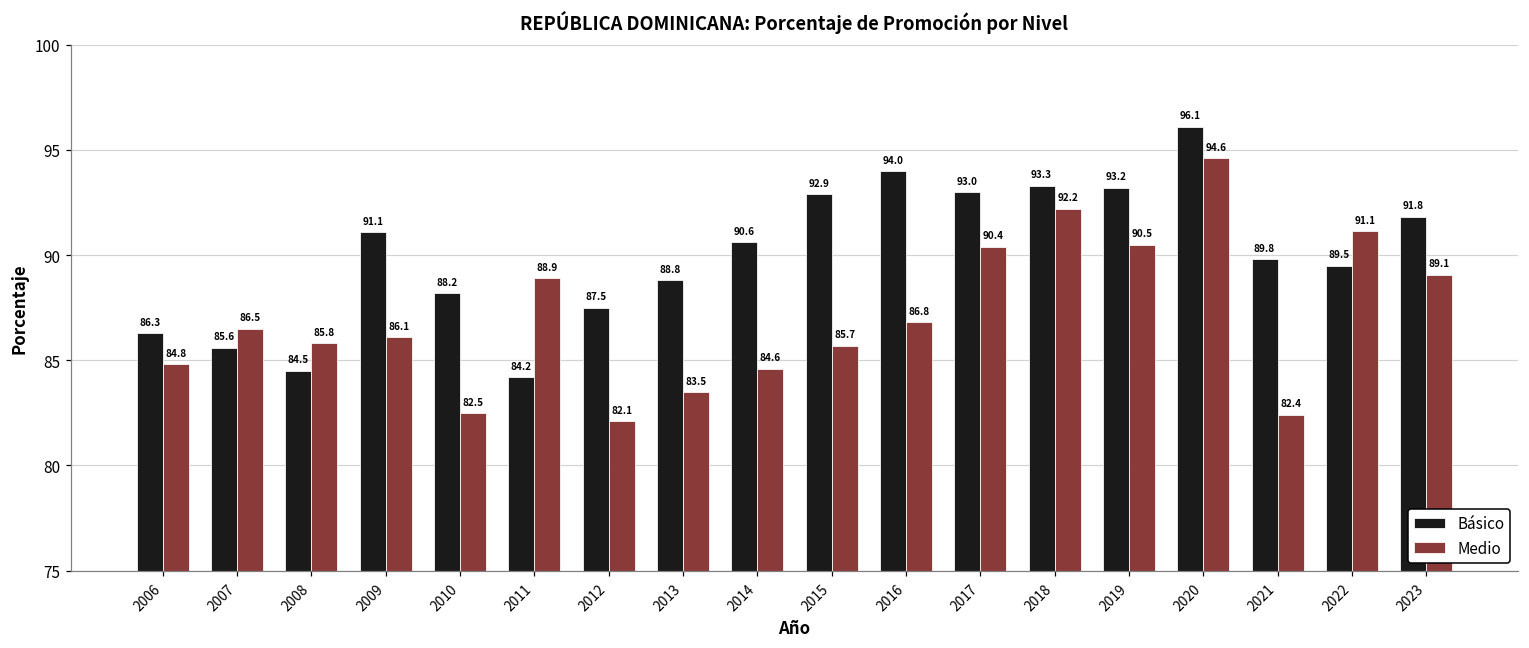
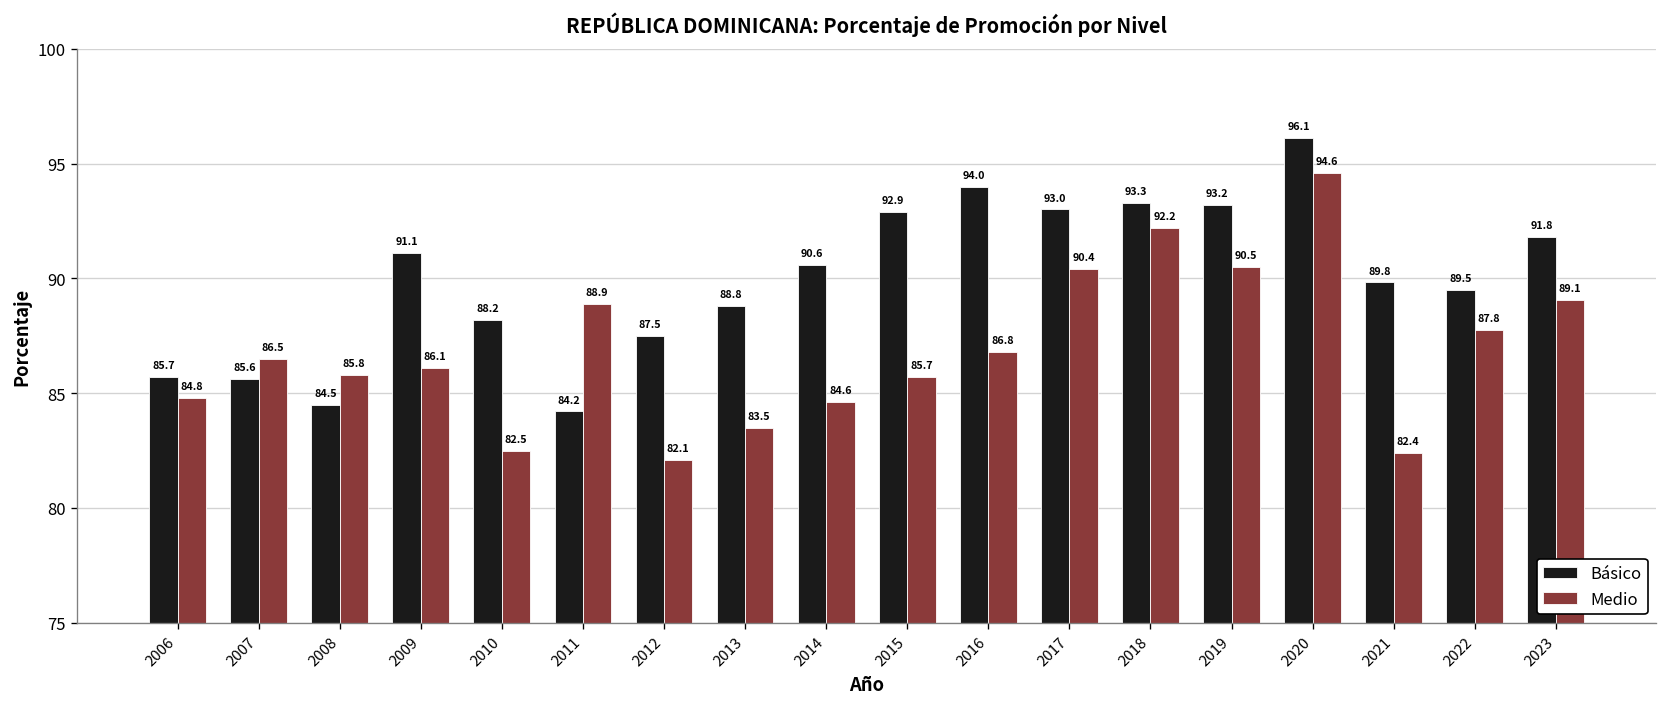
  {
    "Básico": {
-     "2006": 86.3,
+     "2006": 85.7,
      "2007": 85.6,
      "2008": 84.5,
      "2009": 91.1,
      "2010": 88.2,
      "2011": 84.2,
      "2012": 87.5,
      "2013": 88.8,
      "2014": 90.6,
      "2015": 92.9,
      "2016": 94.0,
      "2017": 93.0,
      "2018": 93.3,
      "2019": 93.2,
      "2020": 96.1,
      "2021": 89.8,
      "2022": 89.5,
      "2023": 91.8
    },
    "Medio": {
      "2006": 84.8,
      "2007": 86.5,
      "2008": 85.8,
      "2009": 86.1,
      "2010": 82.5,
      "2011": 88.9,
      "2012": 82.1,
      "2013": 83.5,
      "2014": 84.6,
      "2015": 85.7,
      "2016": 86.8,
      "2017": 90.4,
      "2018": 92.2,
      "2019": 90.5,
      "2020": 94.6,
      "2021": 82.4,
-     "2022": 91.1,
+     "2022": 87.8,
      "2023": 89.1
    }
  }
